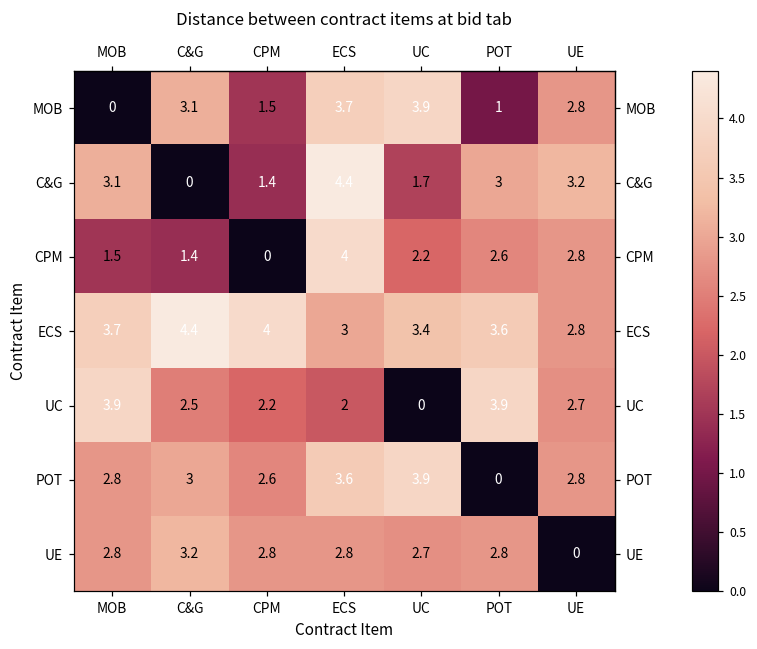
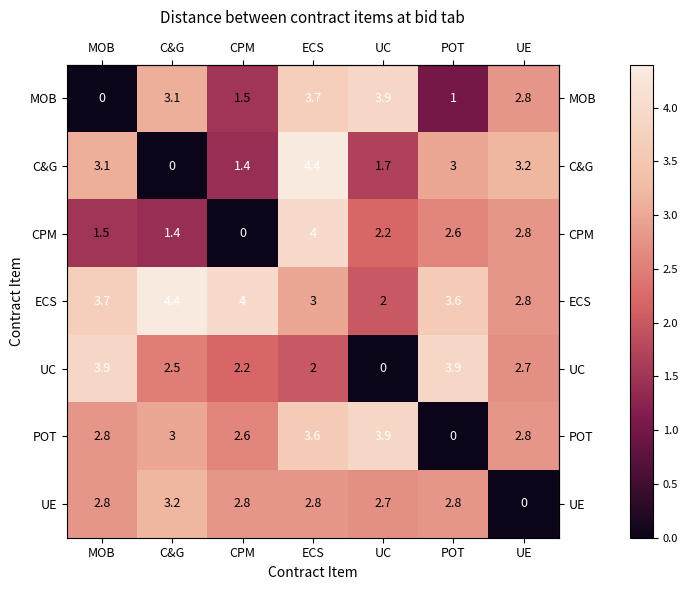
  {
    "MOB": {
      "MOB": 0,
      "C&G": 3.1,
      "CPM": 1.5,
      "ECS": 3.7,
      "UC": 3.9,
      "POT": 1,
      "UE": 2.8
    },
    "C&G": {
      "MOB": 3.1,
      "C&G": 0,
      "CPM": 1.4,
      "UC": 1.7,
      "POT": 3,
      "UE": 3.2
    },
    "CPM": {
      "MOB": 1.5,
      "C&G": 1.4,
      "CPM": 0,
      "ECS": 4,
      "UC": 2.2,
      "POT": 2.6,
      "UE": 2.8
    },
    "ECS": {
      "MOB": 3.7,
      "CPM": 4,
      "ECS": 3,
-     "UC": 3.4,
+     "UC": 2,
      "POT": 3.6,
      "UE": 2.8
    },
    "UC": {
      "MOB": 3.9,
      "C&G": 2.5,
      "CPM": 2.2,
      "ECS": 2,
      "UC": 0,
      "POT": 3.9,
      "UE": 2.7
    },
    "POT": {
      "MOB": 2.8,
      "C&G": 3,
      "CPM": 2.6,
      "ECS": 3.6,
      "UC": 3.9,
      "POT": 0,
      "UE": 2.8
    },
    "UE": {
      "MOB": 2.8,
      "C&G": 3.2,
      "CPM": 2.8,
      "ECS": 2.8,
      "UC": 2.7,
      "POT": 2.8,
      "UE": 0
    }
  }
